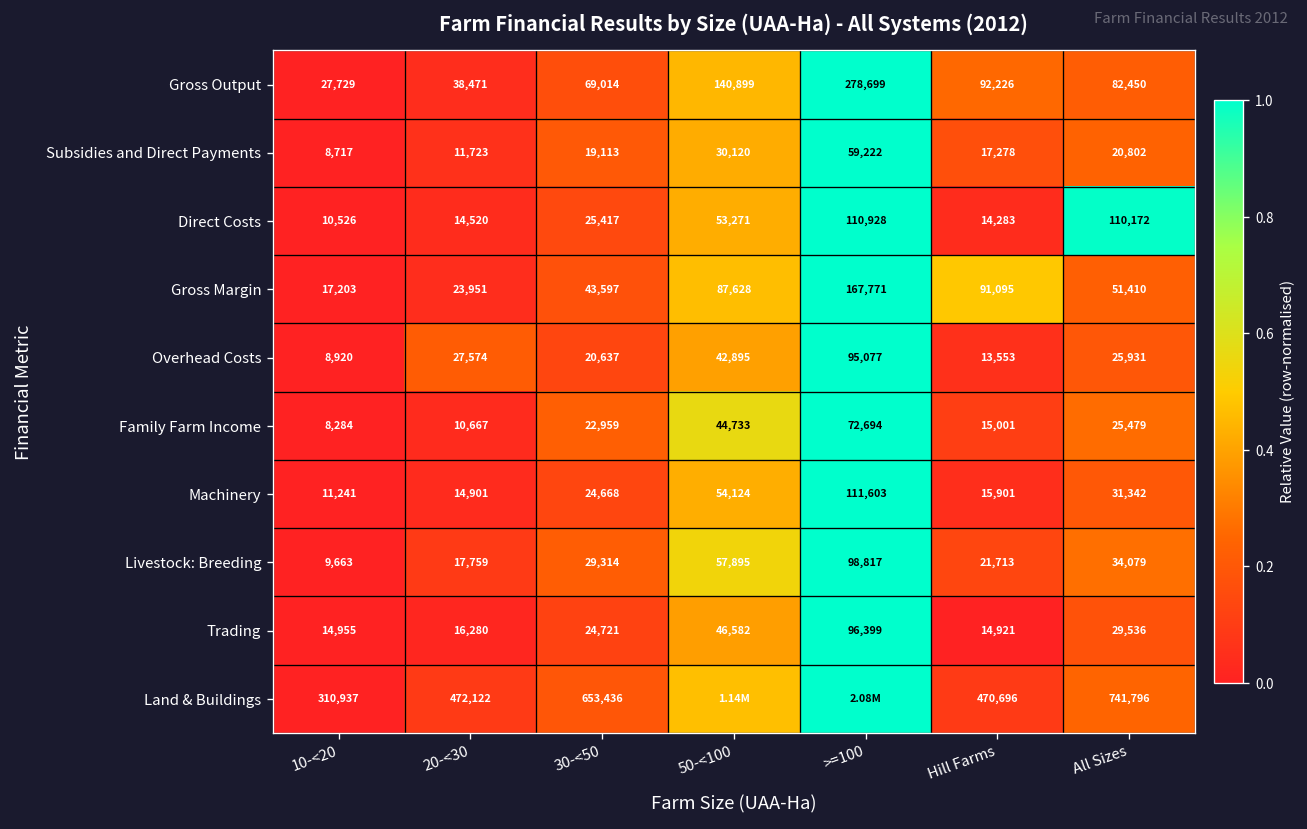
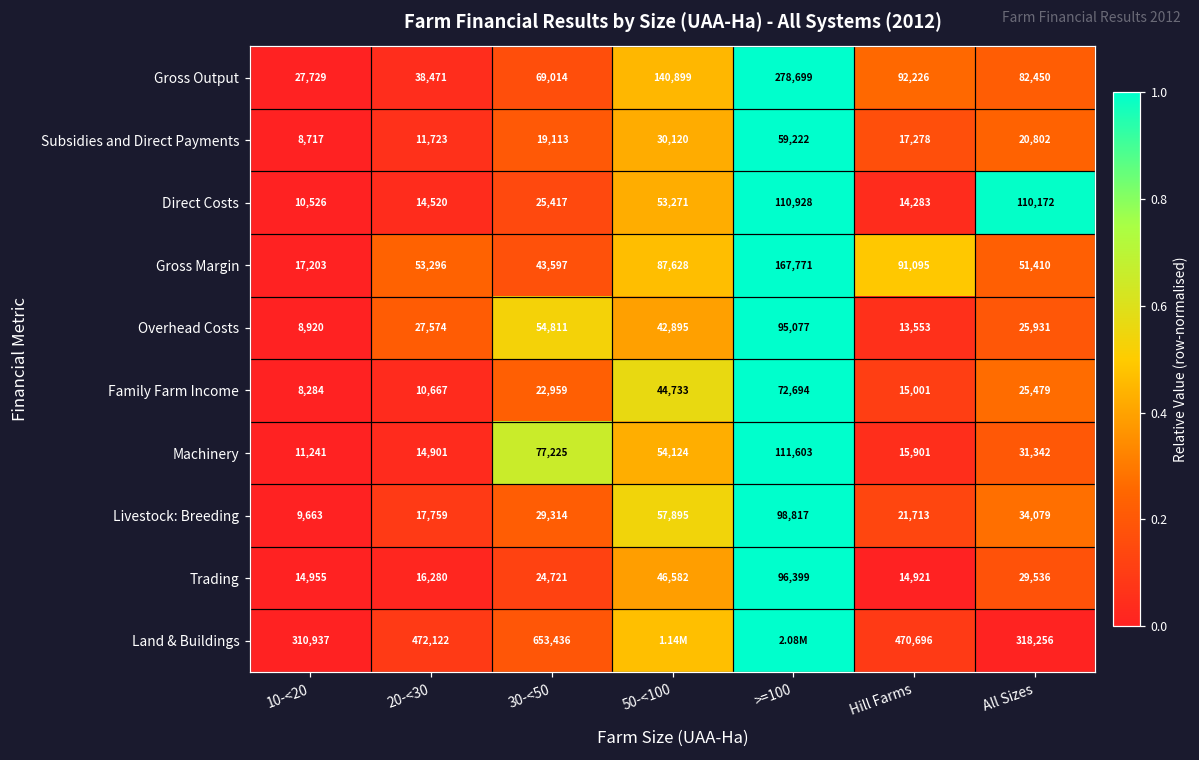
  {
    "Gross Output": {
      "10-<20": "27,729",
      "20-<30": "38,471",
      "30-<50": "69,014",
      "50-<100": "140,899",
      ">=100": "278,699",
      "Hill Farms": "92,226",
      "All Sizes": "82,450"
    },
    "Subsidies and Direct Payments": {
      "10-<20": "8,717",
      "20-<30": "11,723",
      "30-<50": "19,113",
      "50-<100": "30,120",
      ">=100": "59,222",
      "Hill Farms": "17,278",
      "All Sizes": "20,802"
    },
    "Direct Costs": {
      "10-<20": "10,526",
      "20-<30": "14,520",
      "30-<50": "25,417",
      "50-<100": "53,271",
      ">=100": "110,928",
      "Hill Farms": "14,283",
      "All Sizes": "110,172"
    },
    "Gross Margin": {
      "10-<20": "17,203",
-     "20-<30": "23,951",
+     "20-<30": "53,296",
      "30-<50": "43,597",
      "50-<100": "87,628",
      ">=100": "167,771",
      "Hill Farms": "91,095",
      "All Sizes": "51,410"
    },
    "Overhead Costs": {
      "10-<20": "8,920",
      "20-<30": "27,574",
-     "30-<50": "20,637",
+     "30-<50": "54,811",
      "50-<100": "42,895",
      ">=100": "95,077",
      "Hill Farms": "13,553",
      "All Sizes": "25,931"
    },
    "Family Farm Income": {
      "10-<20": "8,284",
      "20-<30": "10,667",
      "30-<50": "22,959",
      "50-<100": "44,733",
      ">=100": "72,694",
      "Hill Farms": "15,001",
      "All Sizes": "25,479"
    },
    "Machinery": {
      "10-<20": "11,241",
      "20-<30": "14,901",
-     "30-<50": "24,668",
+     "30-<50": "77,225",
      "50-<100": "54,124",
      ">=100": "111,603",
      "Hill Farms": "15,901",
      "All Sizes": "31,342"
    },
    "Livestock: Breeding": {
      "10-<20": "9,663",
      "20-<30": "17,759",
      "30-<50": "29,314",
      "50-<100": "57,895",
      ">=100": "98,817",
      "Hill Farms": "21,713",
      "All Sizes": "34,079"
    },
    "Trading": {
      "10-<20": "14,955",
      "20-<30": "16,280",
      "30-<50": "24,721",
      "50-<100": "46,582",
      ">=100": "96,399",
      "Hill Farms": "14,921",
      "All Sizes": "29,536"
    },
    "Land & Buildings": {
      "10-<20": "310,937",
      "20-<30": "472,122",
      "30-<50": "653,436",
      "50-<100": "1.14M",
      ">=100": "2.08M",
      "Hill Farms": "470,696",
-     "All Sizes": "741,796"
+     "All Sizes": "318,256"
    }
  }
